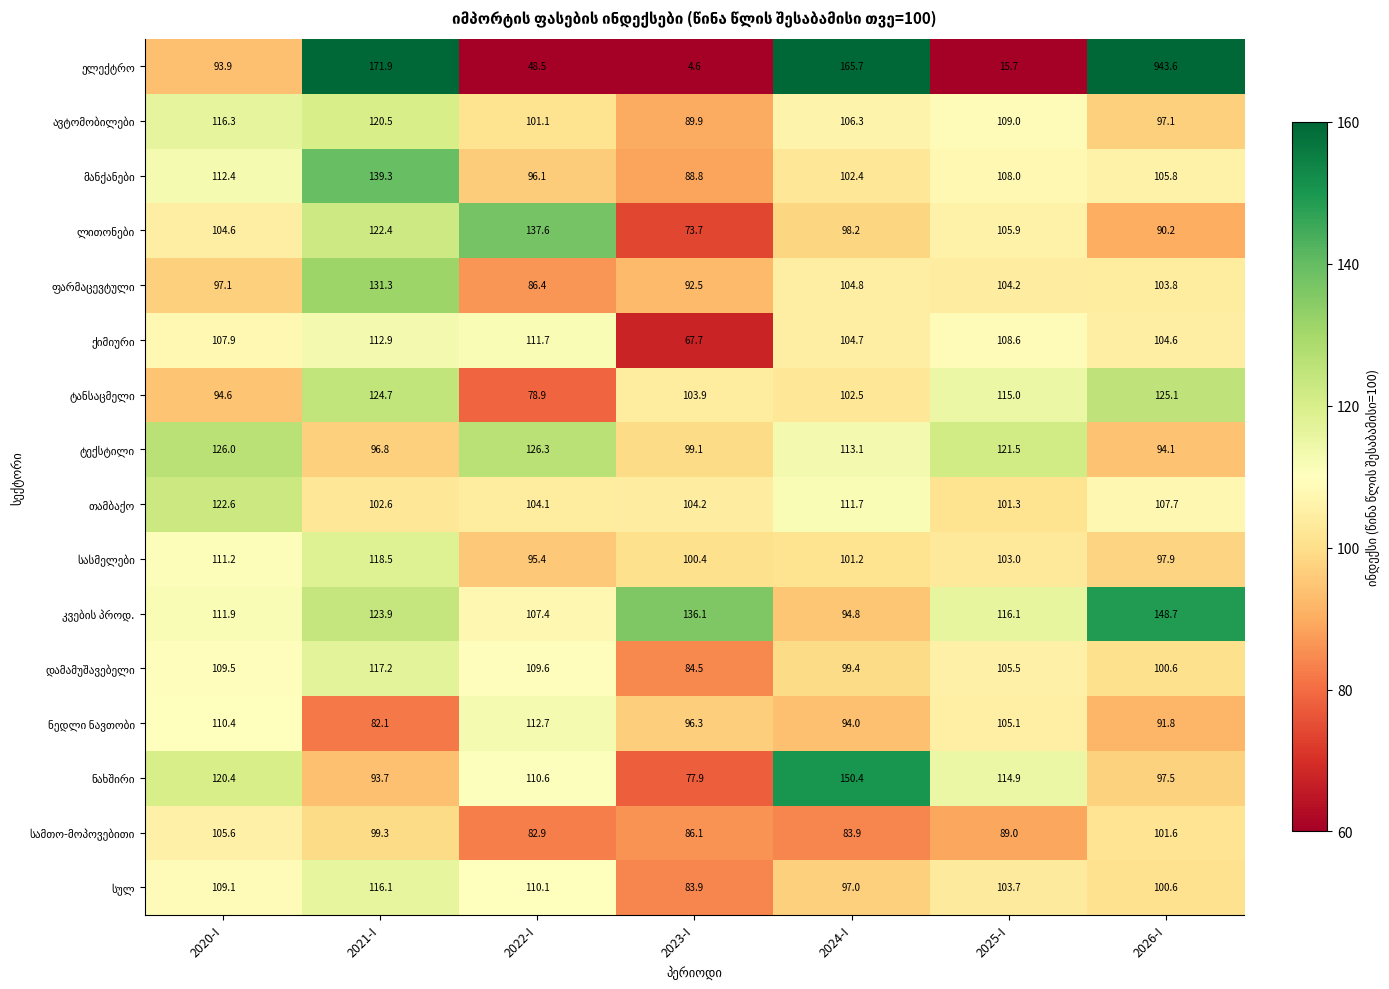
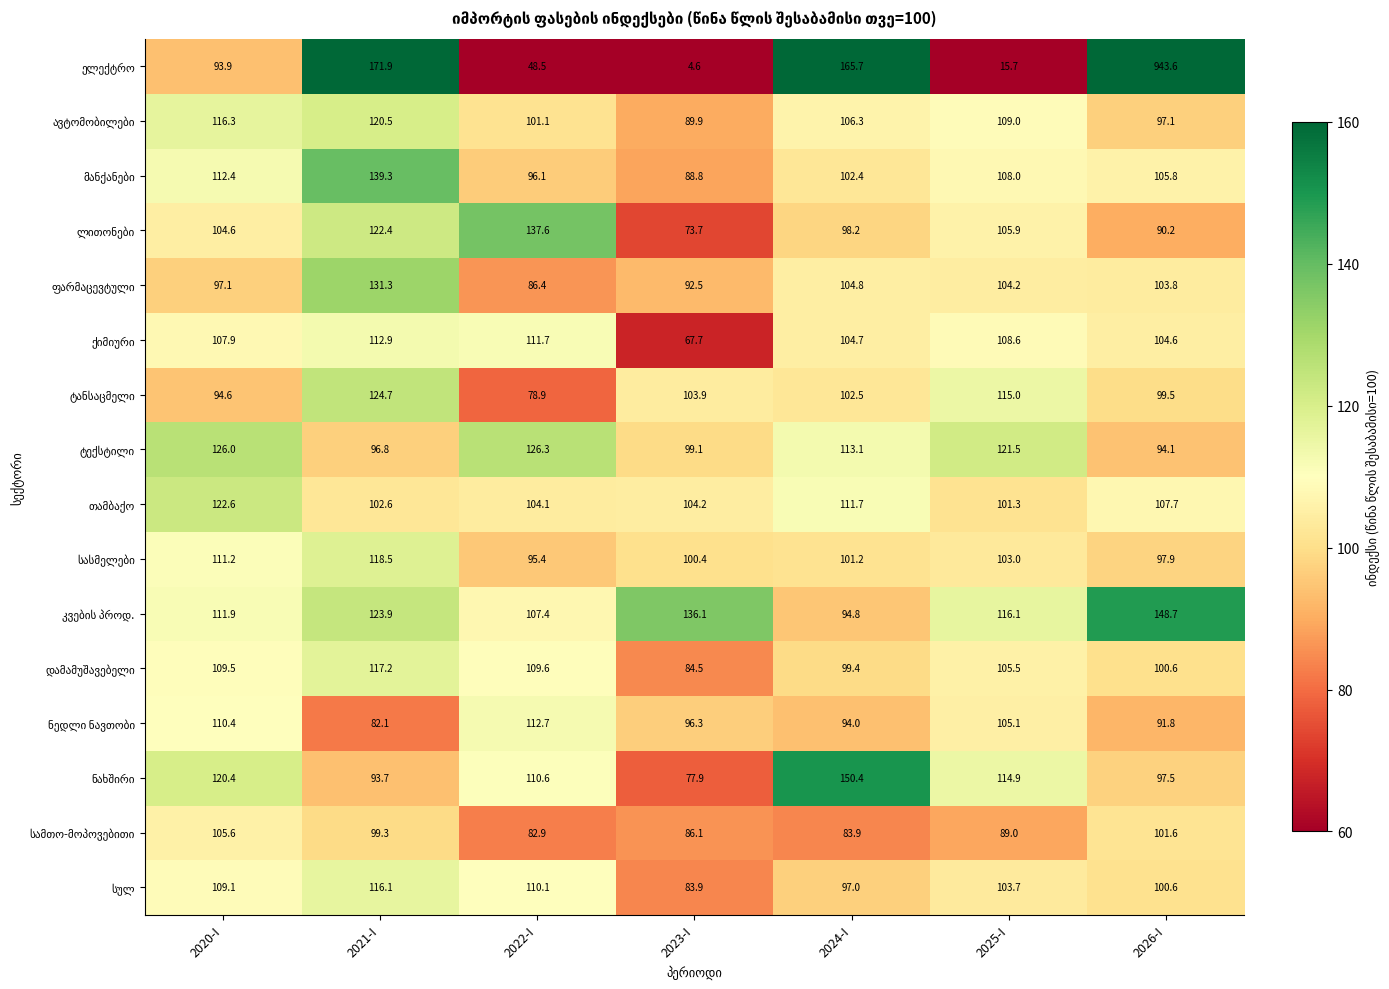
  {
    "ელექტრო": {
      "2020-I": 93.9,
      "2021-I": 171.9,
      "2022-I": 48.5,
      "2023-I": 4.6,
      "2024-I": 165.7,
      "2025-I": 15.7,
      "2026-I": 943.6
    },
    "ავტომობილები": {
      "2020-I": 116.3,
      "2021-I": 120.5,
      "2022-I": 101.1,
      "2023-I": 89.9,
      "2024-I": 106.3,
      "2025-I": 109.0,
      "2026-I": 97.1
    },
    "მანქანები": {
      "2020-I": 112.4,
      "2021-I": 139.3,
      "2022-I": 96.1,
      "2023-I": 88.8,
      "2024-I": 102.4,
      "2025-I": 108.0,
      "2026-I": 105.8
    },
    "ლითონები": {
      "2020-I": 104.6,
      "2021-I": 122.4,
      "2022-I": 137.6,
      "2023-I": 73.7,
      "2024-I": 98.2,
      "2025-I": 105.9,
      "2026-I": 90.2
    },
    "ფარმაცევტული": {
      "2020-I": 97.1,
      "2021-I": 131.3,
      "2022-I": 86.4,
      "2023-I": 92.5,
      "2024-I": 104.8,
      "2025-I": 104.2,
      "2026-I": 103.8
    },
    "ქიმიური": {
      "2020-I": 107.9,
      "2021-I": 112.9,
      "2022-I": 111.7,
      "2023-I": 67.7,
      "2024-I": 104.7,
      "2025-I": 108.6,
      "2026-I": 104.6
    },
    "ტანსაცმელი": {
      "2020-I": 94.6,
      "2021-I": 124.7,
      "2022-I": 78.9,
      "2023-I": 103.9,
      "2024-I": 102.5,
      "2025-I": 115.0,
-     "2026-I": 125.1
+     "2026-I": 99.5
    },
    "ტექსტილი": {
      "2020-I": 126.0,
      "2021-I": 96.8,
      "2022-I": 126.3,
      "2023-I": 99.1,
      "2024-I": 113.1,
      "2025-I": 121.5,
      "2026-I": 94.1
    },
    "თამბაქო": {
      "2020-I": 122.6,
      "2021-I": 102.6,
      "2022-I": 104.1,
      "2023-I": 104.2,
      "2024-I": 111.7,
      "2025-I": 101.3,
      "2026-I": 107.7
    },
    "სასმელები": {
      "2020-I": 111.2,
      "2021-I": 118.5,
      "2022-I": 95.4,
      "2023-I": 100.4,
      "2024-I": 101.2,
      "2025-I": 103.0,
      "2026-I": 97.9
    },
    "კვების პროდ.": {
      "2020-I": 111.9,
      "2021-I": 123.9,
      "2022-I": 107.4,
      "2023-I": 136.1,
      "2024-I": 94.8,
      "2025-I": 116.1,
      "2026-I": 148.7
    },
    "დამამუშავებელი": {
      "2020-I": 109.5,
      "2021-I": 117.2,
      "2022-I": 109.6,
      "2023-I": 84.5,
      "2024-I": 99.4,
      "2025-I": 105.5,
      "2026-I": 100.6
    },
    "ნედლი ნავთობი": {
      "2020-I": 110.4,
      "2021-I": 82.1,
      "2022-I": 112.7,
      "2023-I": 96.3,
      "2024-I": 94.0,
      "2025-I": 105.1,
      "2026-I": 91.8
    },
    "ნახშირი": {
      "2020-I": 120.4,
      "2021-I": 93.7,
      "2022-I": 110.6,
      "2023-I": 77.9,
      "2024-I": 150.4,
      "2025-I": 114.9,
      "2026-I": 97.5
    },
    "სამთო-მოპოვებითი": {
      "2020-I": 105.6,
      "2021-I": 99.3,
      "2022-I": 82.9,
      "2023-I": 86.1,
      "2024-I": 83.9,
      "2025-I": 89.0,
      "2026-I": 101.6
    },
    "სულ": {
      "2020-I": 109.1,
      "2021-I": 116.1,
      "2022-I": 110.1,
      "2023-I": 83.9,
      "2024-I": 97.0,
      "2025-I": 103.7,
      "2026-I": 100.6
    }
  }
